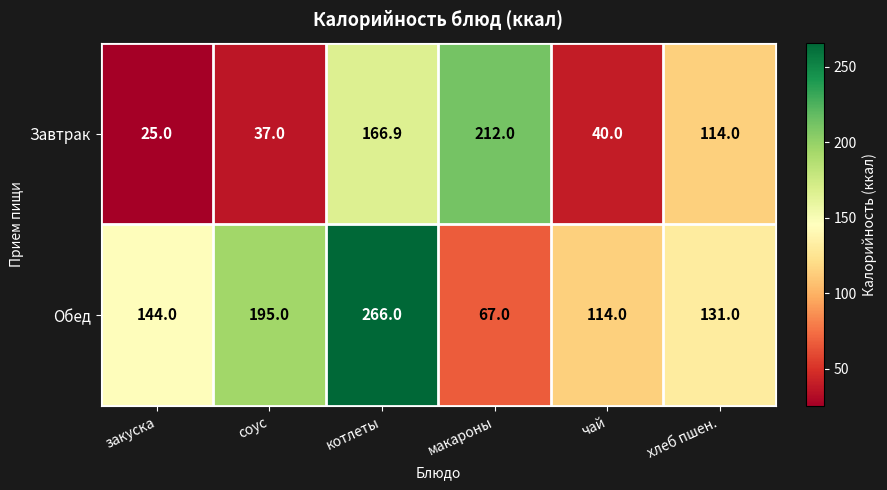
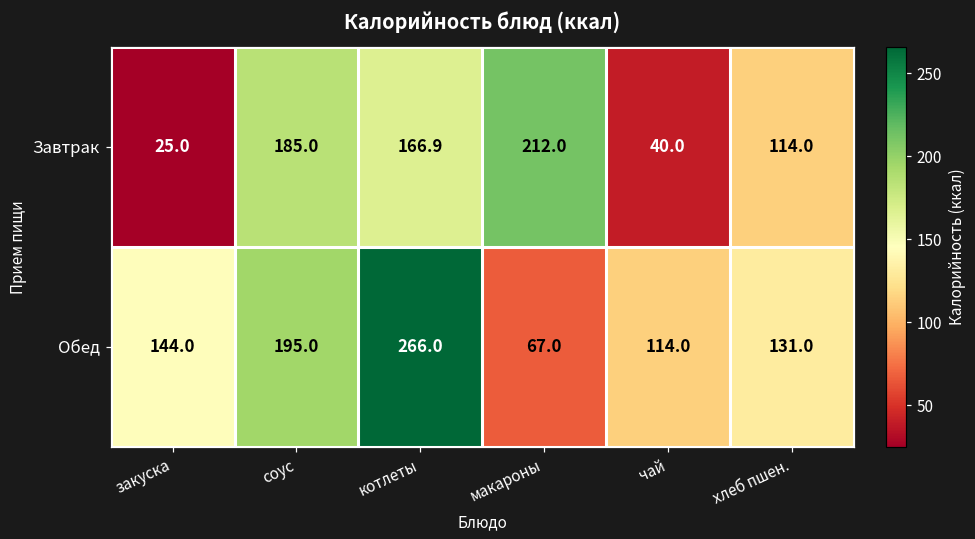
  {
    "Завтрак": {
      "закуска": 25.0,
-     "соус": 37.0,
+     "соус": 185.0,
      "котлеты": 166.9,
      "макароны": 212.0,
      "чай": 40.0,
      "хлеб пшен.": 114.0
    },
    "Обед": {
      "закуска": 144.0,
      "соус": 195.0,
      "котлеты": 266.0,
      "макароны": 67.0,
      "чай": 114.0,
      "хлеб пшен.": 131.0
    }
  }
